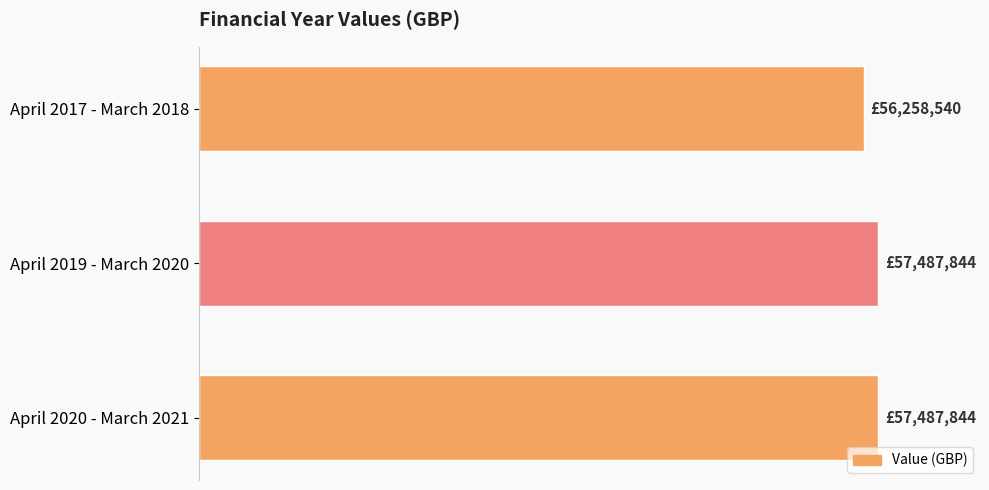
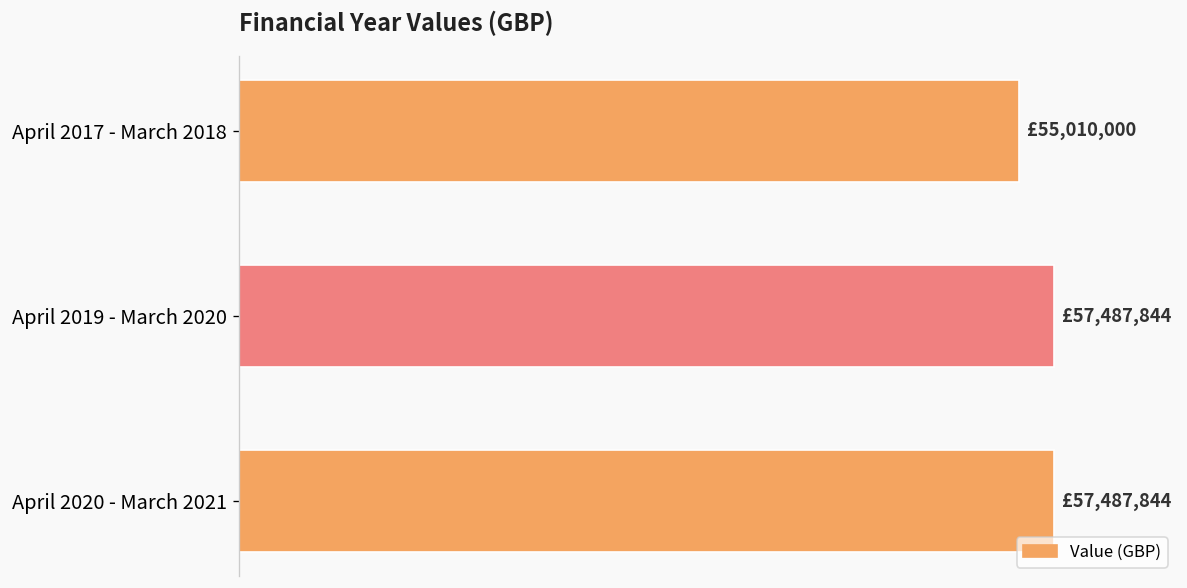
  {
-   "April 2017 - March 2018": "£56,258,540",
+   "April 2017 - March 2018": "£55,010,000",
    "April 2019 - March 2020": "£57,487,844",
    "April 2020 - March 2021": "£57,487,844"
  }
